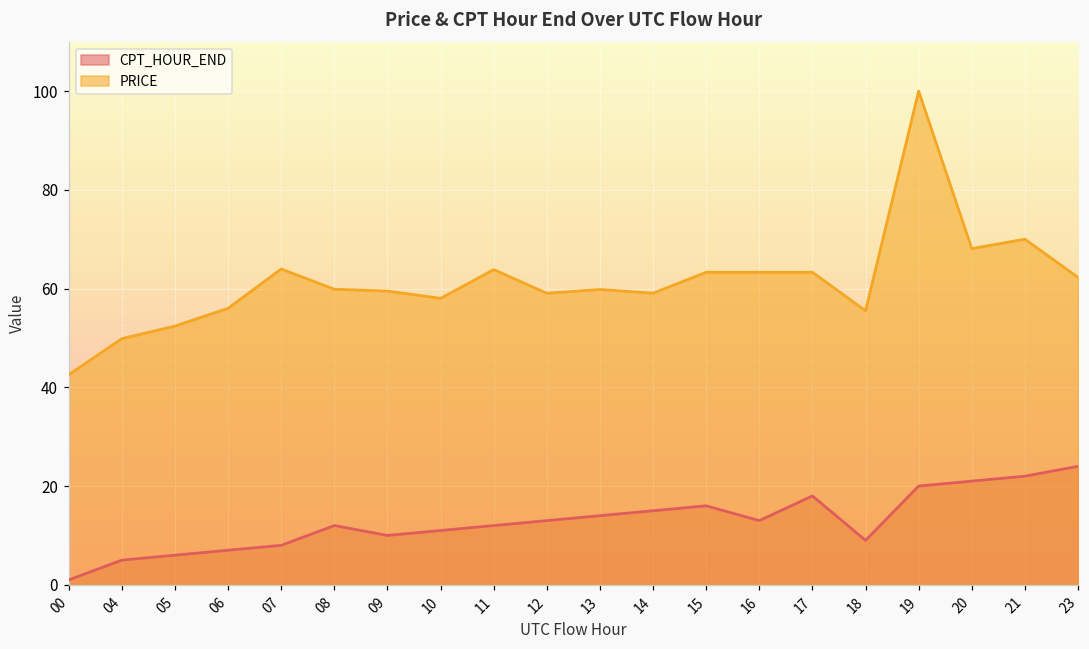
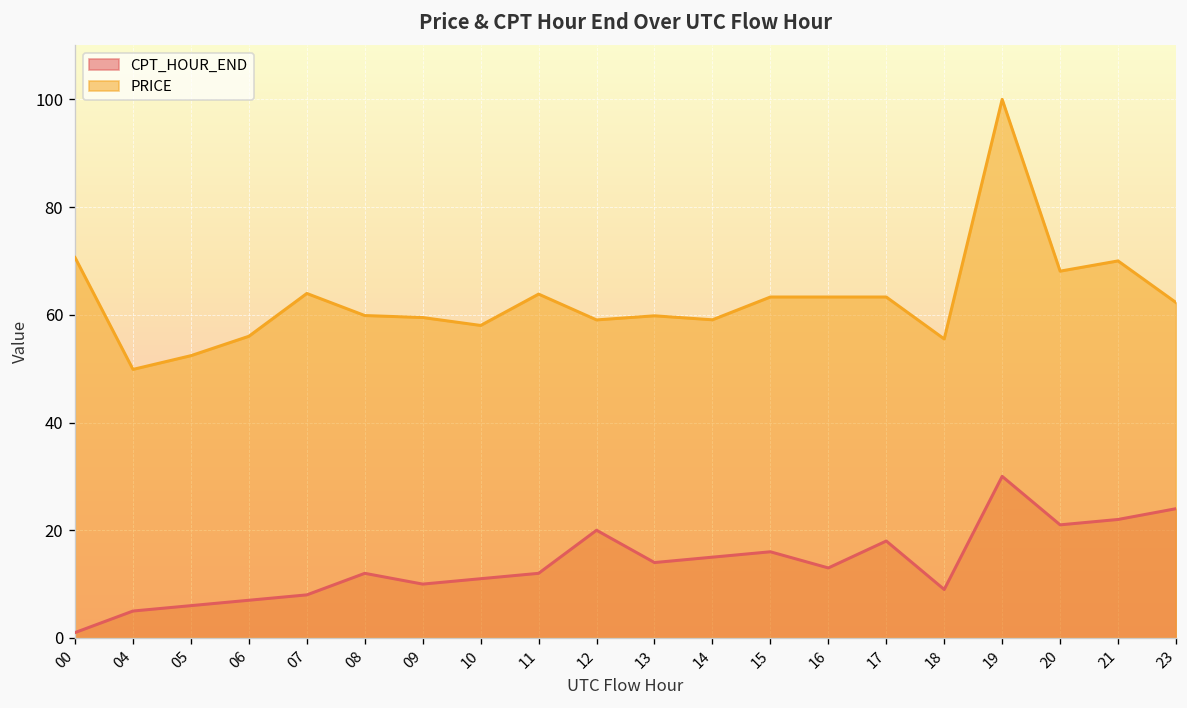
  {
    "CPT_HOUR_END": {
      "00": 1,
      "04": 5,
      "05": 6,
      "06": 7,
      "07": 8,
      "08": 12,
      "09": 10,
      "10": 11,
      "11": 12,
-     "12": 13,
+     "12": 20,
      "13": 14,
      "14": 15,
      "15": 16,
      "16": 13,
      "17": 18,
      "18": 9,
-     "19": 20,
+     "19": 30,
      "20": 21,
      "21": 22,
      "23": 24
    },
    "PRICE": {
-     "00": 43,
+     "00": 71,
      "04": 50,
      "05": 52,
      "06": 56,
      "07": 64,
      "08": 60,
      "09": 59,
      "10": 58,
      "11": 64,
      "12": 59,
      "13": 60,
      "14": 59,
      "15": 63,
      "16": 63,
      "17": 63,
      "18": 56,
      "19": 100,
      "20": 68,
      "21": 70,
      "23": 62
    }
  }
